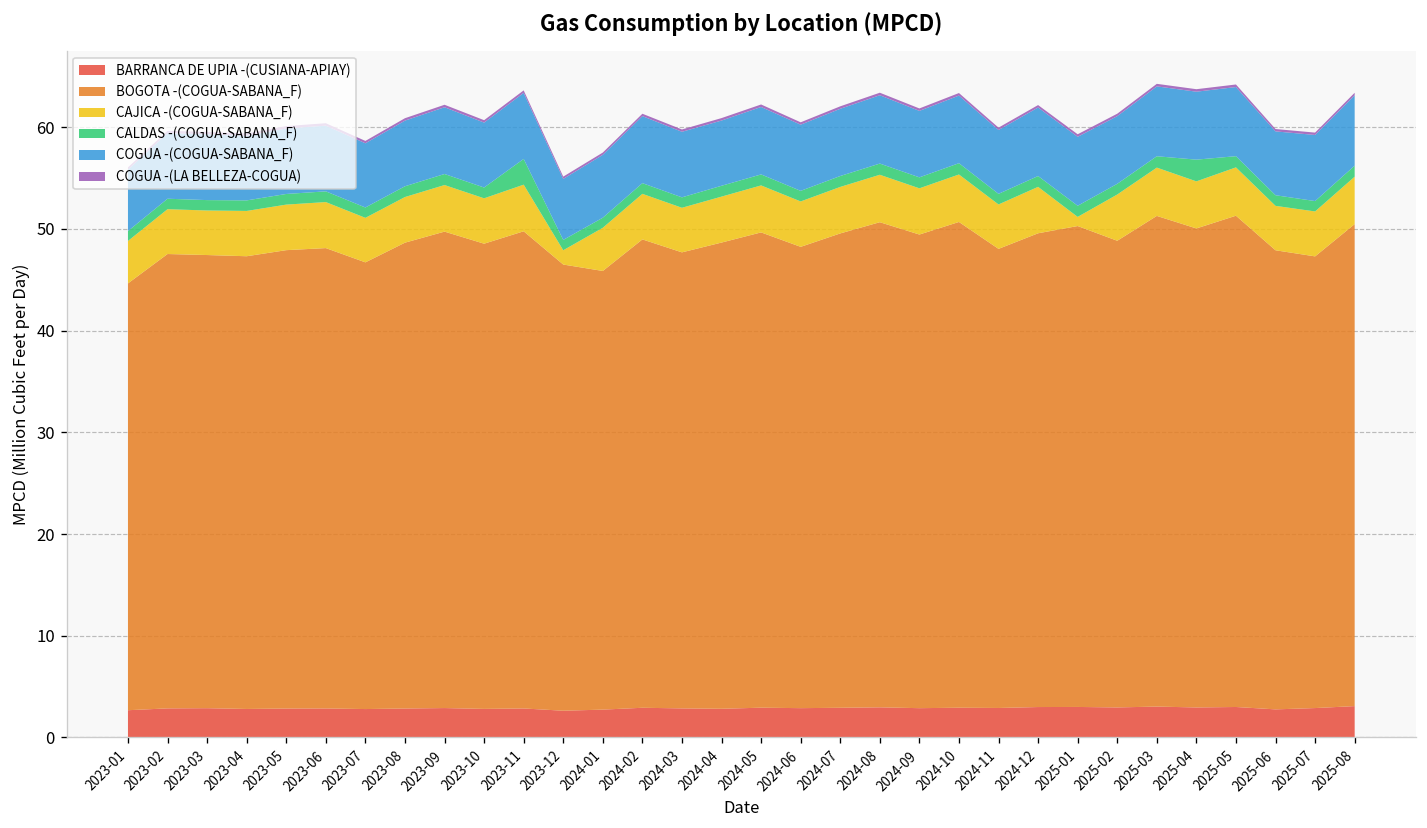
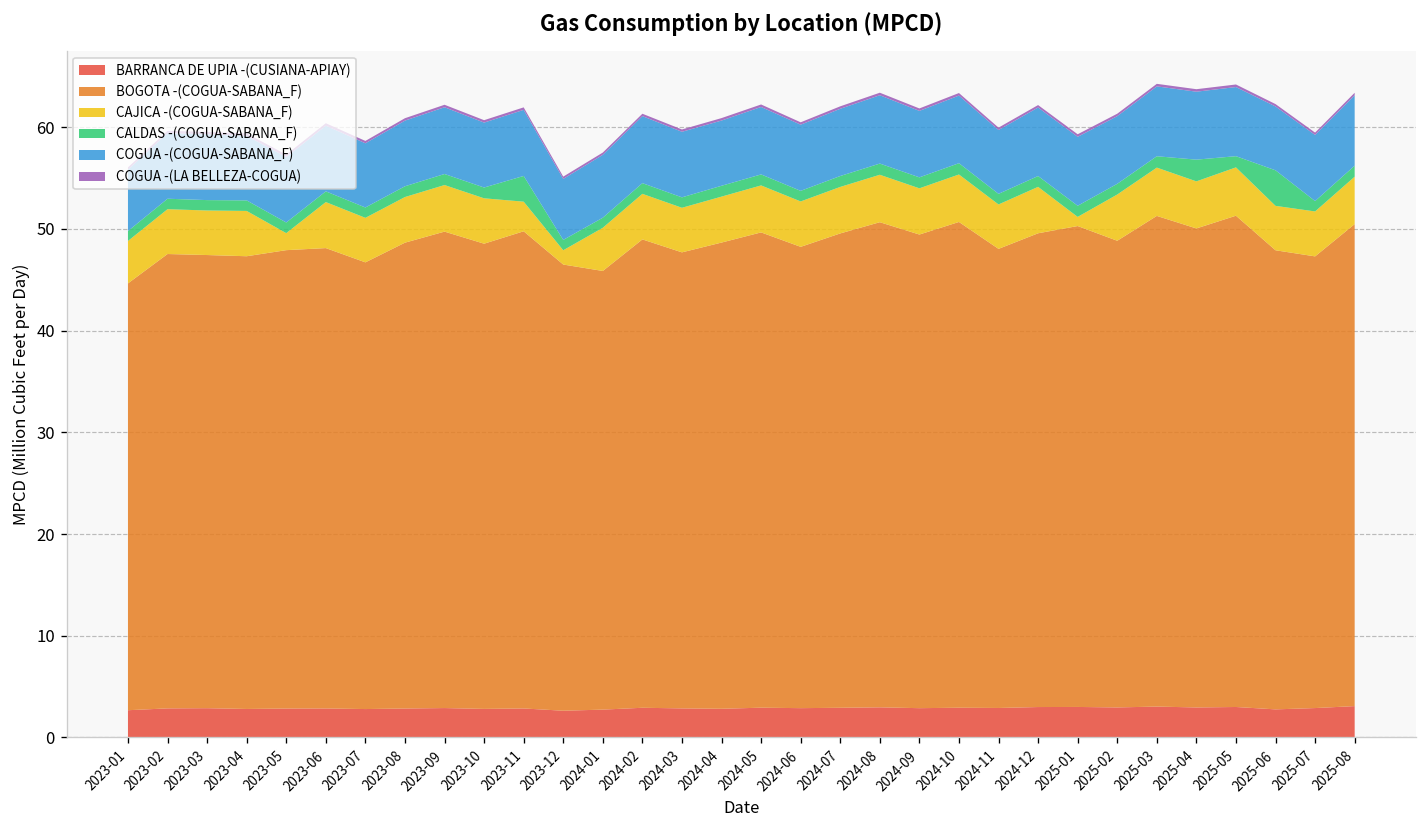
  {
    "CAJICA -(COGUA-SABANA_F)": {
      "2023-01": 4,
      "2023-02": 4,
      "2023-03": 4,
      "2023-04": 4,
-     "2023-05": 4,
+     "2023-05": 2,
      "2023-06": 5,
      "2023-07": 4,
      "2023-08": 4,
      "2023-09": 5,
      "2023-10": 4,
-     "2023-11": 5,
+     "2023-11": 3,
      "2023-12": 1,
      "2024-01": 4,
      "2024-02": 4,
      "2024-03": 4,
      "2024-04": 5,
      "2024-05": 5,
      "2024-06": 4,
      "2024-07": 5,
      "2024-08": 5,
      "2024-09": 5,
      "2024-10": 5,
      "2024-11": 4,
      "2024-12": 5,
      "2025-01": 1,
      "2025-02": 5,
      "2025-03": 5,
      "2025-04": 5,
      "2025-05": 5,
      "2025-06": 4,
      "2025-07": 4,
      "2025-08": 5
    },
    "CALDAS -(COGUA-SABANA_F)": {
      "2023-01": 1,
      "2023-02": 1,
      "2023-03": 1,
      "2023-04": 1,
      "2023-05": 1,
      "2023-06": 1,
      "2023-07": 1,
      "2023-08": 1,
      "2023-09": 1,
      "2023-10": 1,
      "2023-11": 3,
      "2023-12": 1,
      "2024-01": 1,
      "2024-02": 1,
      "2024-03": 1,
      "2024-04": 1,
      "2024-05": 1,
      "2024-06": 1,
      "2024-07": 1,
      "2024-08": 1,
      "2024-09": 1,
      "2024-10": 1,
      "2024-11": 1,
      "2024-12": 1,
      "2025-01": 1,
      "2025-02": 1,
      "2025-03": 1,
      "2025-04": 2,
      "2025-05": 1,
-     "2025-06": 1,
+     "2025-06": 3,
      "2025-07": 1,
      "2025-08": 1
    }
  }
